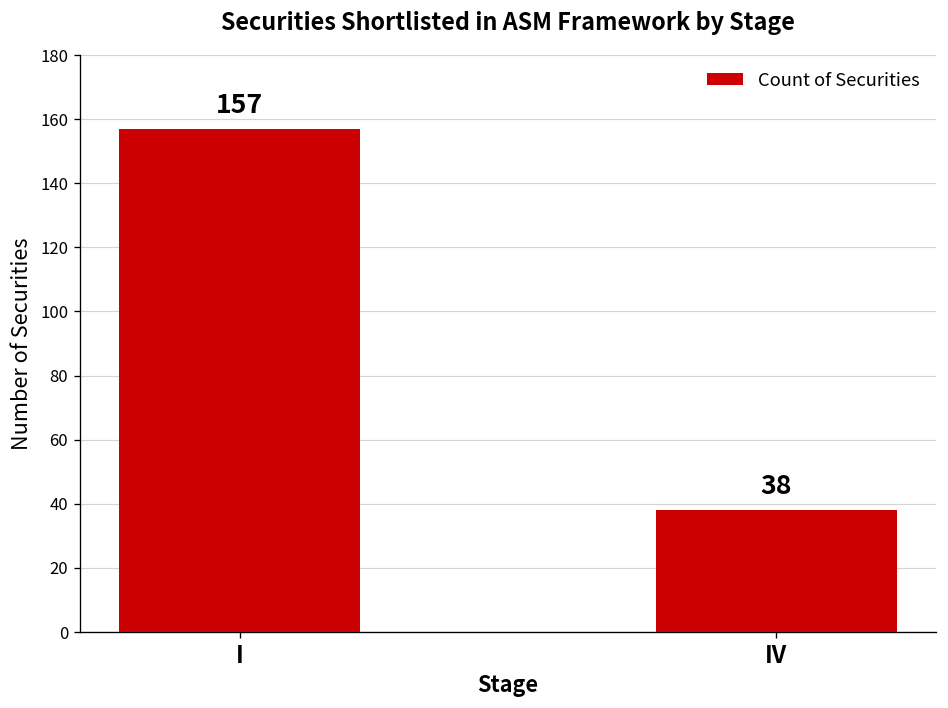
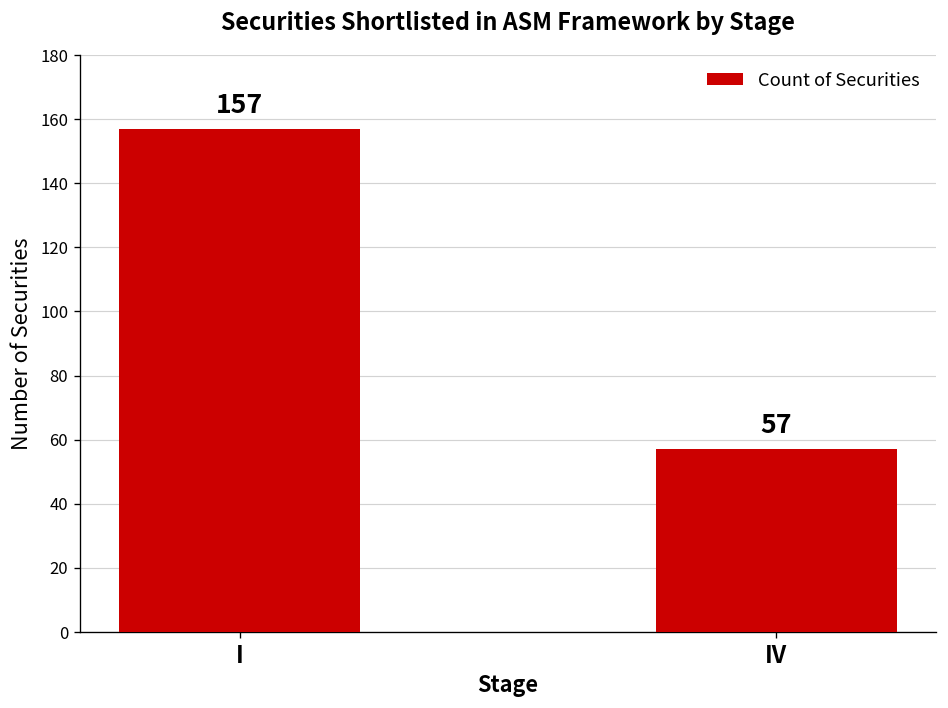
  {
    "I": 157,
-   "IV": 38
+   "IV": 57
  }
